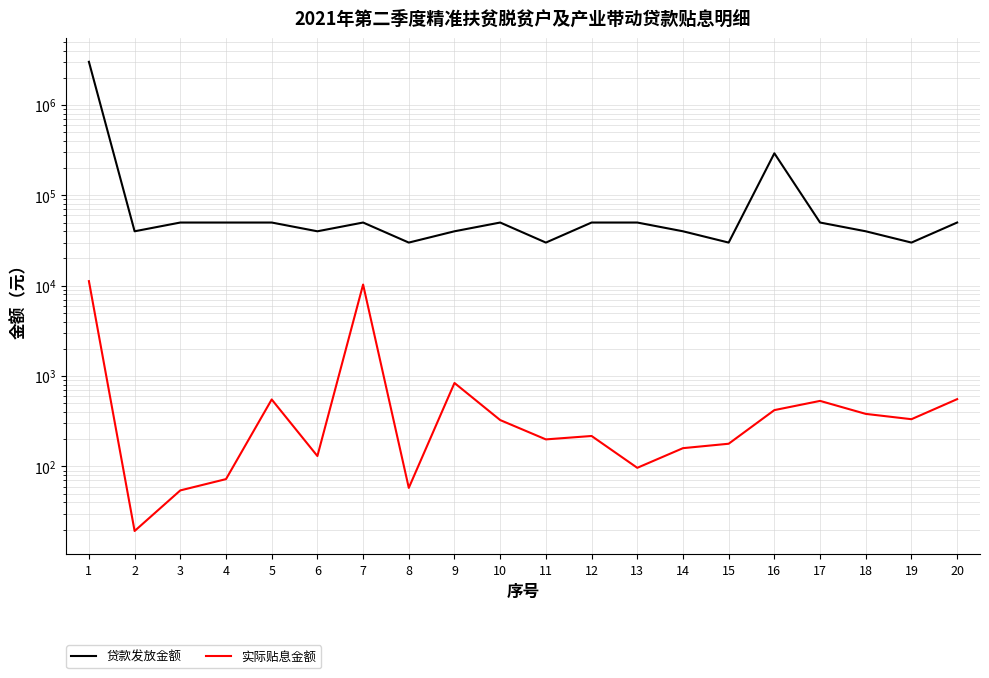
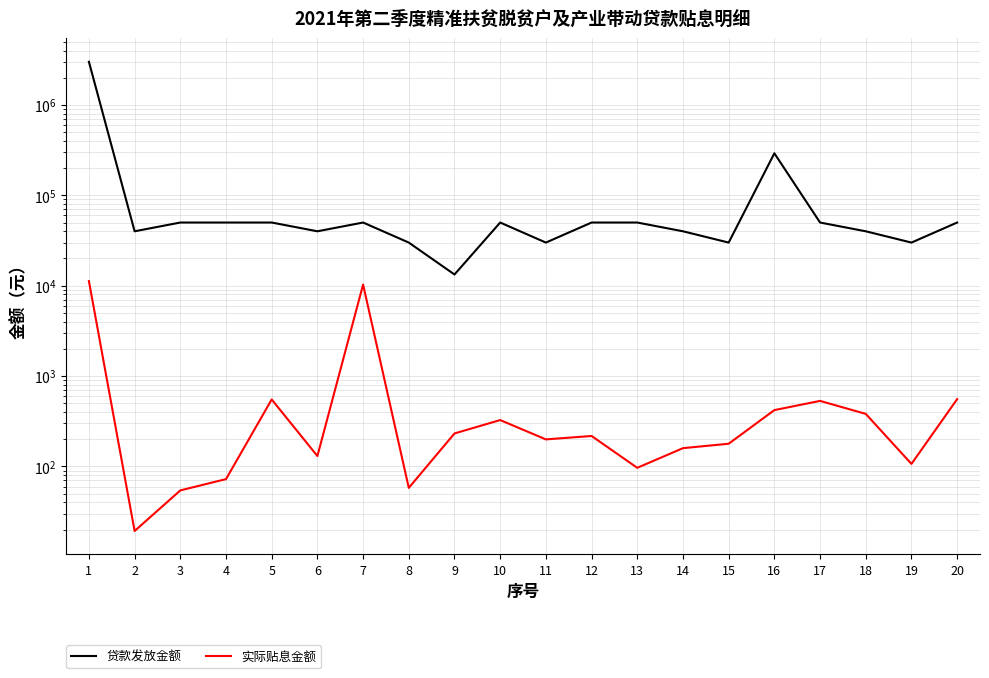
  {
    "贷款发放金额": {
      "1": 3000000,
      "2": 40000,
      "3": 50000,
      "4": 50000,
      "5": 50000,
      "6": 40000,
      "7": 50000,
      "8": 30000,
-     "9": 40000,
+     "9": 13000,
      "10": 50000,
      "11": 30000,
      "12": 50000,
      "13": 50000,
      "14": 40000,
      "15": 30000,
      "16": 290000,
      "17": 50000,
      "18": 40000,
      "19": 30000,
      "20": 50000
    },
    "实际贴息金额": {
      "1": 11000,
      "2": 19,
      "3": 50,
      "4": 70,
      "5": 600,
      "6": 130,
      "7": 10000,
      "8": 60,
-     "9": 800,
+     "9": 230,
      "10": 330,
      "11": 200,
      "12": 220,
      "13": 100,
      "14": 160,
      "15": 180,
      "16": 400,
      "17": 500,
      "18": 380,
-     "19": 330,
+     "19": 110,
      "20": 600
    }
  }
